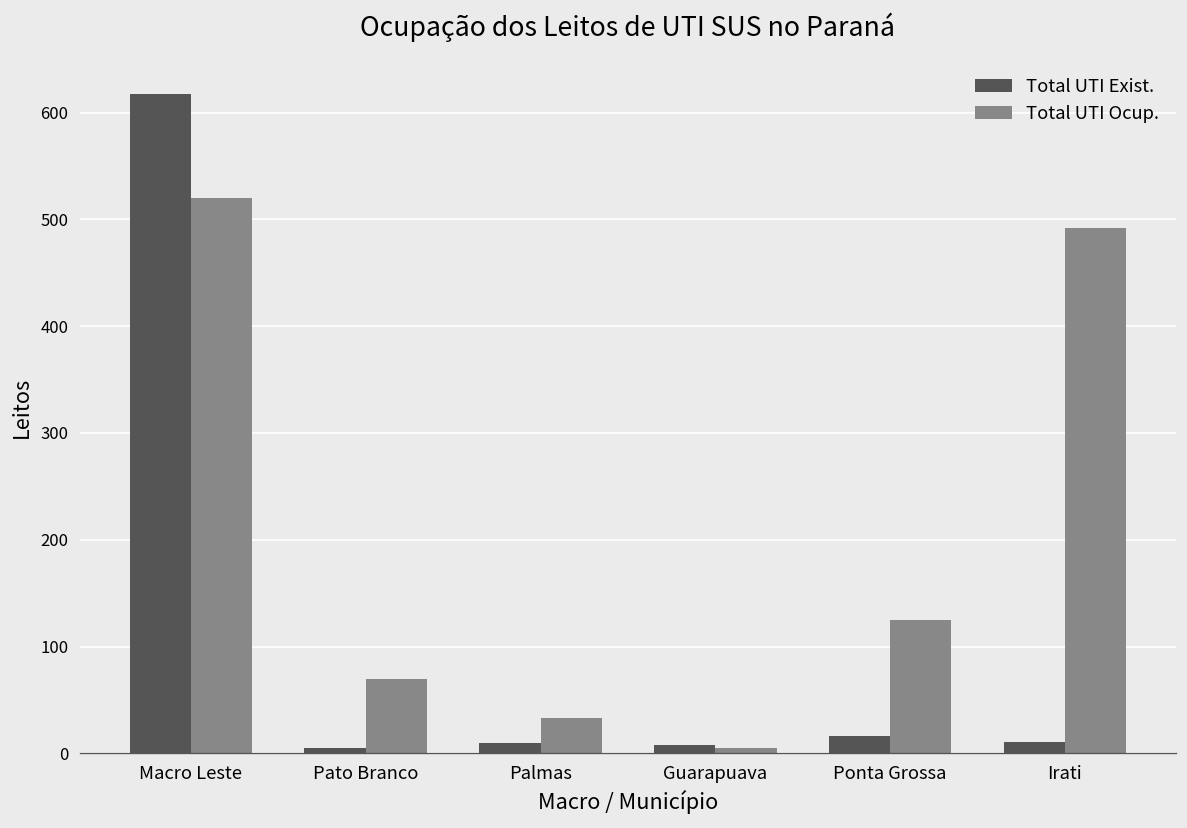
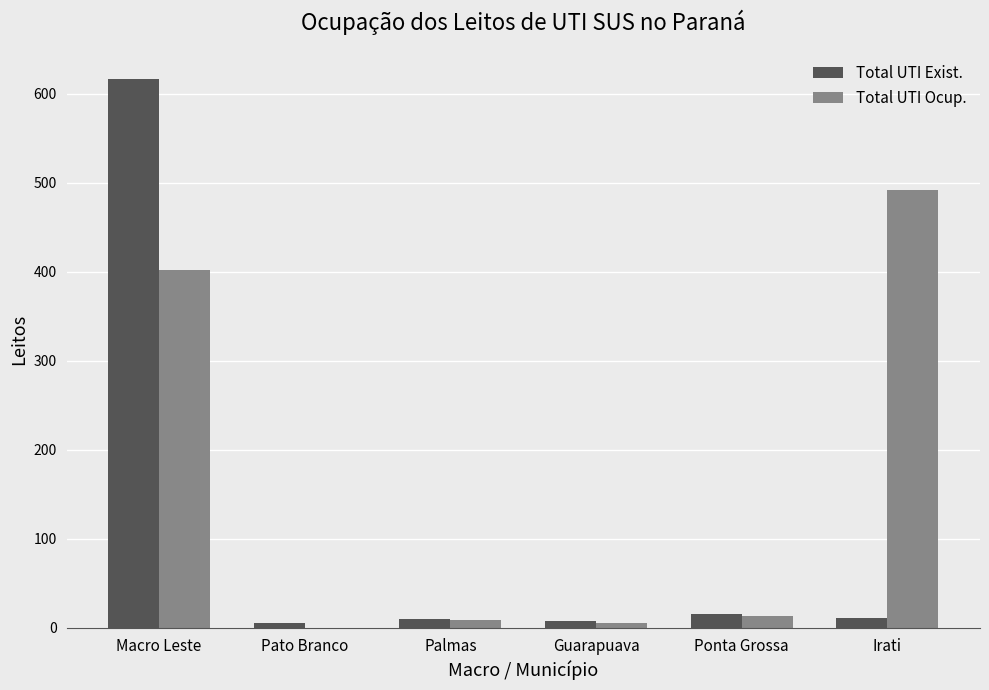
  {
    "Total UTI Exist.": {
      "Macro Leste": 620,
      "Pato Branco": 10,
      "Palmas": 10,
      "Guarapuava": 10,
      "Ponta Grossa": 20,
      "Irati": 10
    },
    "Total UTI Ocup.": {
-     "Macro Leste": 520,
-     "Pato Branco": 70,
-     "Palmas": 30,
+     "Macro Leste": 400,
+     "Pato Branco": 0,
+     "Palmas": 10,
      "Guarapuava": 10,
-     "Ponta Grossa": 130,
+     "Ponta Grossa": 10,
      "Irati": 490
    }
  }
